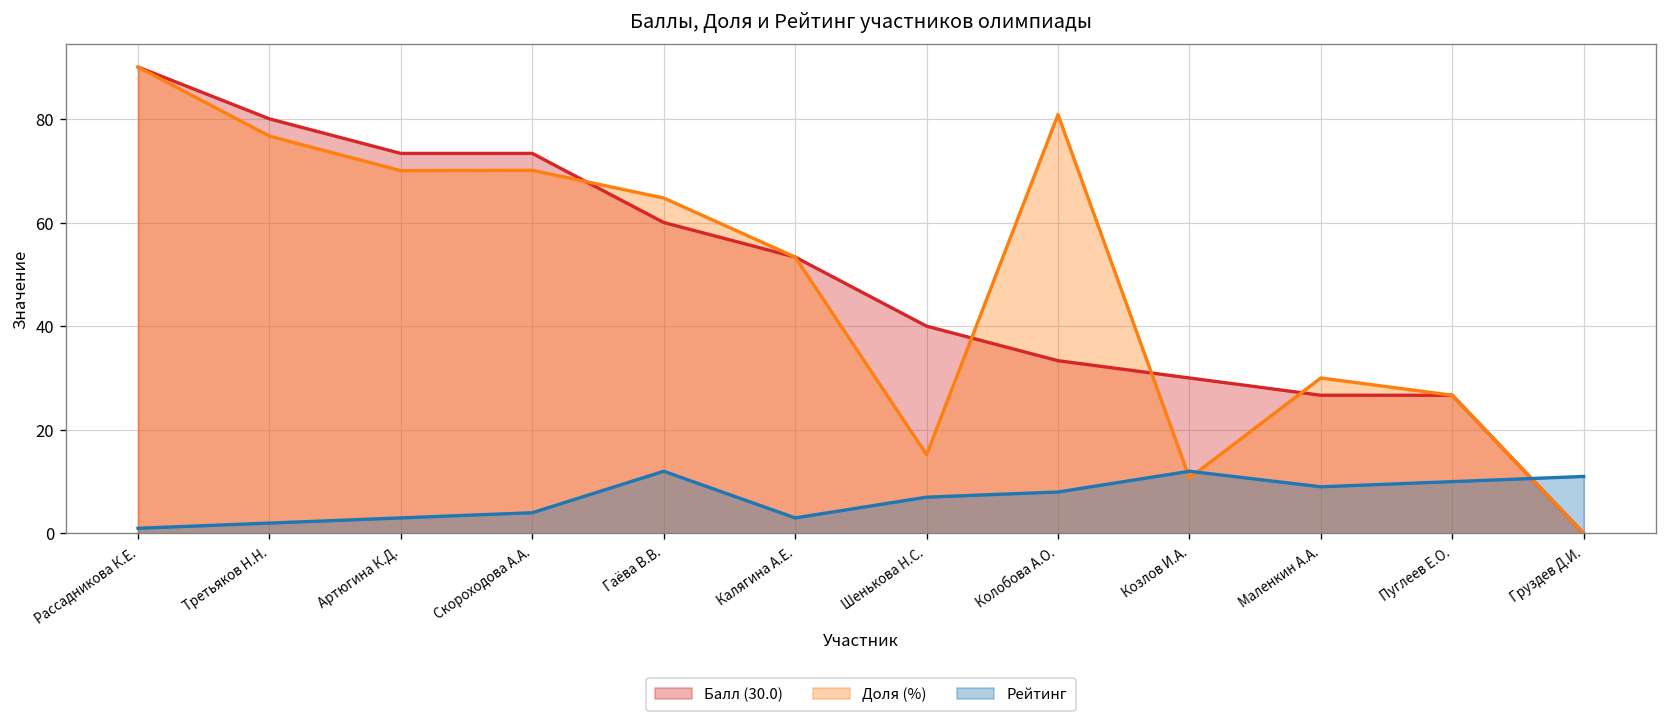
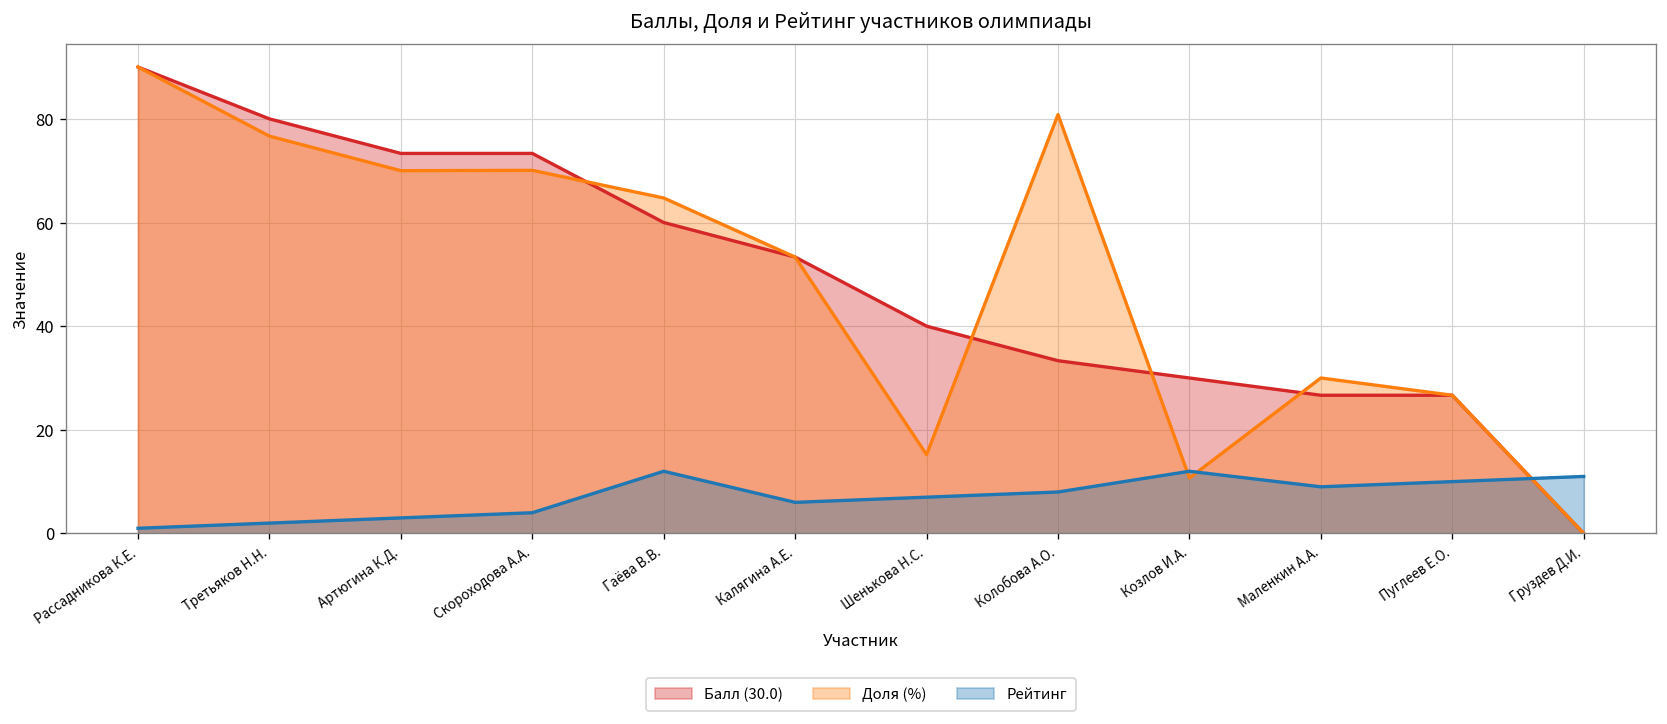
  {
    "Рейтинг": {
      "Рассадникова К.Е.": 1,
      "Третьяков Н.Н.": 2,
      "Артюгина К.Д.": 3,
      "Скороходова А.А.": 4,
      "Гаёва В.В.": 12,
-     "Калягина А.Е.": 3,
+     "Калягина А.Е.": 6,
      "Шенькова Н.С.": 7,
      "Колобова А.О.": 8,
      "Козлов И.А.": 12,
      "Маленкин А.А.": 9,
      "Пуглеев Е.О.": 10,
      "Груздев Д.И.": 11
    }
  }
